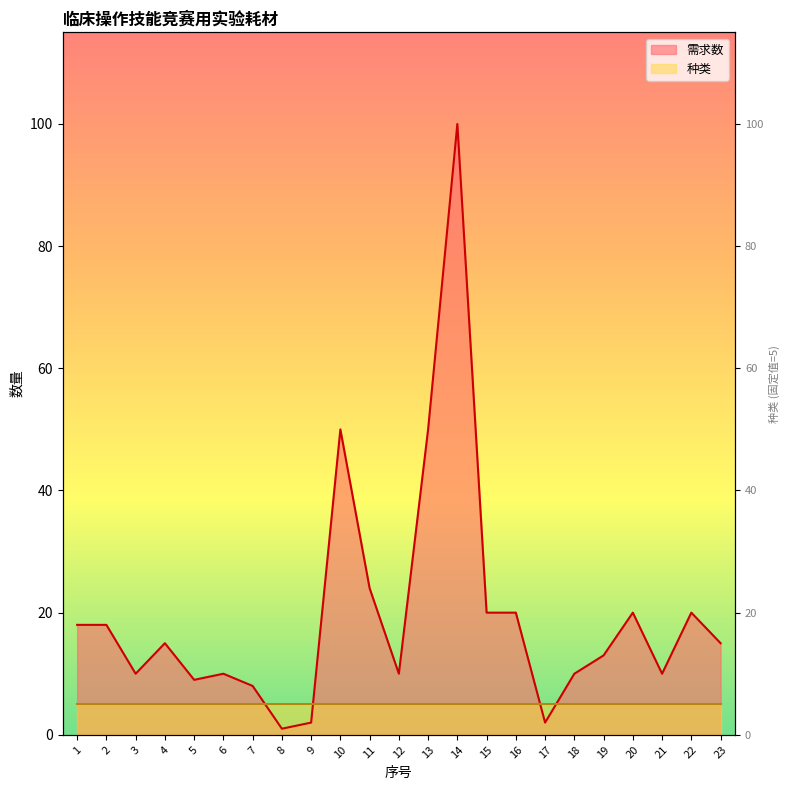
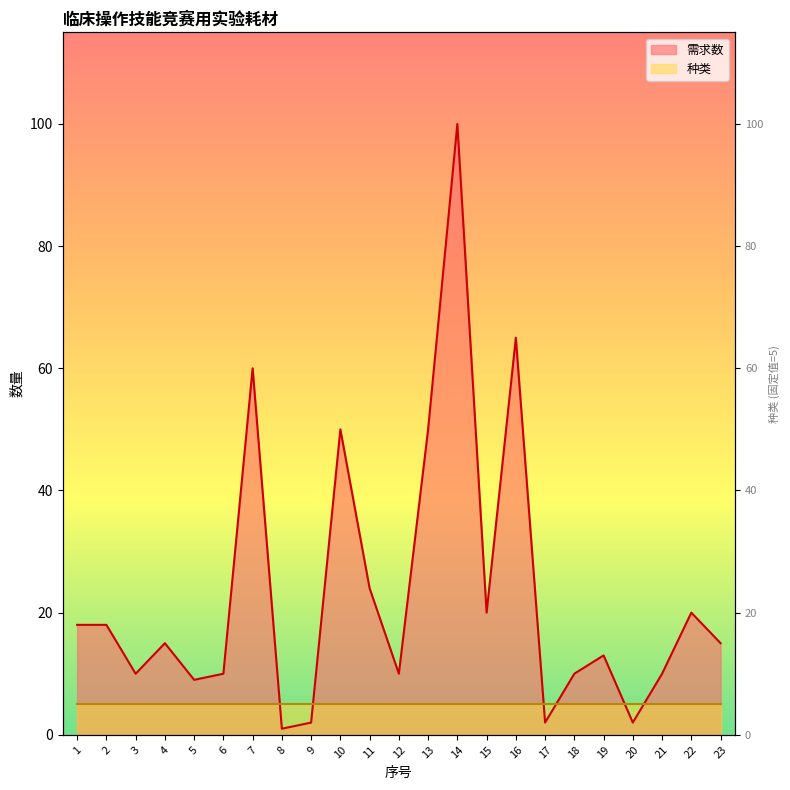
  {
    "需求数": {
      "1": 18,
      "2": 18,
      "3": 10,
      "4": 15,
      "5": 9,
      "6": 10,
-     "7": 8,
+     "7": 60,
      "8": 1,
      "9": 2,
      "10": 50,
      "11": 24,
      "12": 10,
      "13": 50,
      "14": 100,
      "15": 20,
-     "16": 20,
+     "16": 65,
      "17": 2,
      "18": 10,
      "19": 13,
-     "20": 20,
+     "20": 2,
      "21": 10,
      "22": 20,
      "23": 15
    },
    "种类": {
      "1": 5,
      "2": 5,
      "3": 5,
      "4": 5,
      "5": 5,
      "6": 5,
      "7": 5,
      "8": 5,
      "9": 5,
      "10": 5,
      "11": 5,
      "12": 5,
      "13": 5,
      "14": 5,
      "15": 5,
      "16": 5,
      "17": 5,
      "18": 5,
      "19": 5,
      "20": 5,
      "21": 5,
      "22": 5,
      "23": 5
    }
  }
